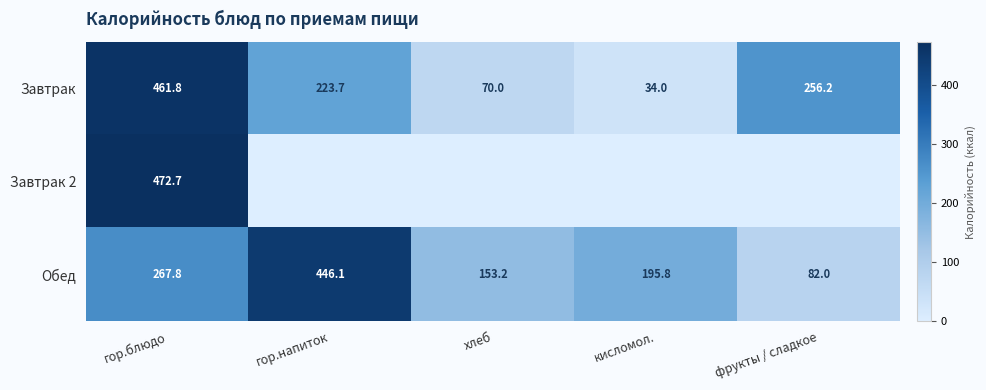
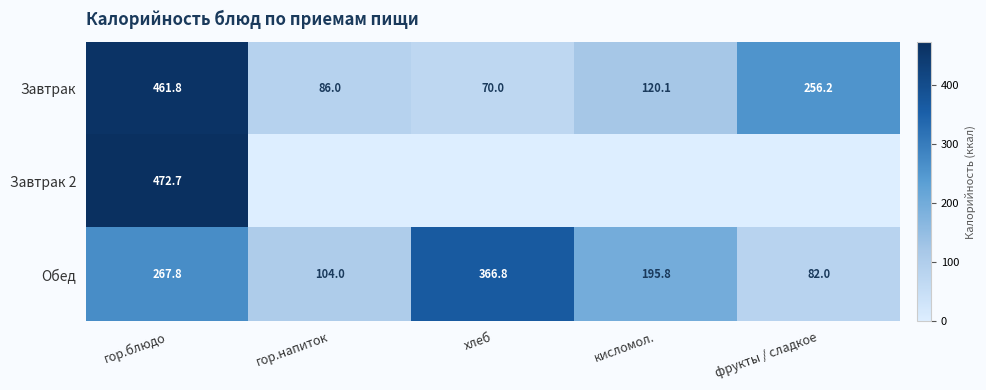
  {
    "Завтрак": {
      "гор.блюдо": 461.8,
-     "гор.напиток": 223.7,
+     "гор.напиток": 86.0,
      "хлеб": 70.0,
-     "кисломол.": 34.0,
+     "кисломол.": 120.1,
      "фрукты / сладкое": 256.2
    },
    "Завтрак 2": {
      "гор.блюдо": 472.7
    },
    "Обед": {
      "гор.блюдо": 267.8,
-     "гор.напиток": 446.1,
-     "хлеб": 153.2,
+     "гор.напиток": 104.0,
+     "хлеб": 366.8,
      "кисломол.": 195.8,
      "фрукты / сладкое": 82.0
    }
  }
